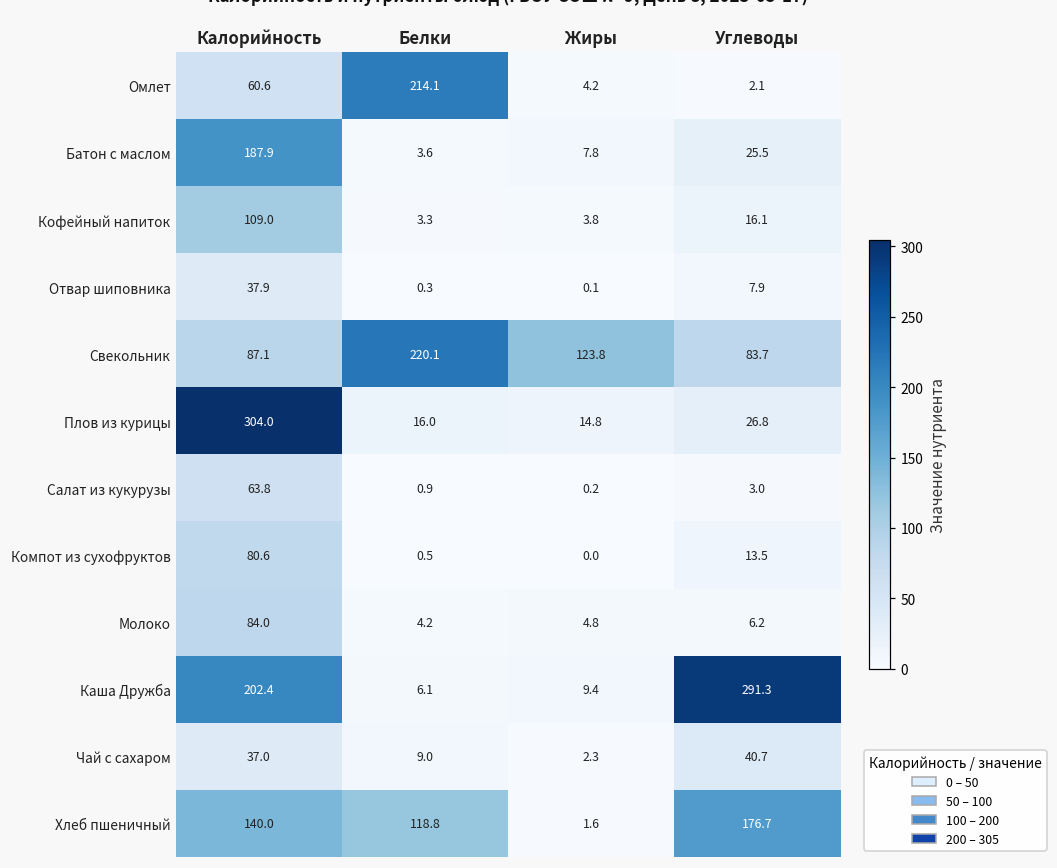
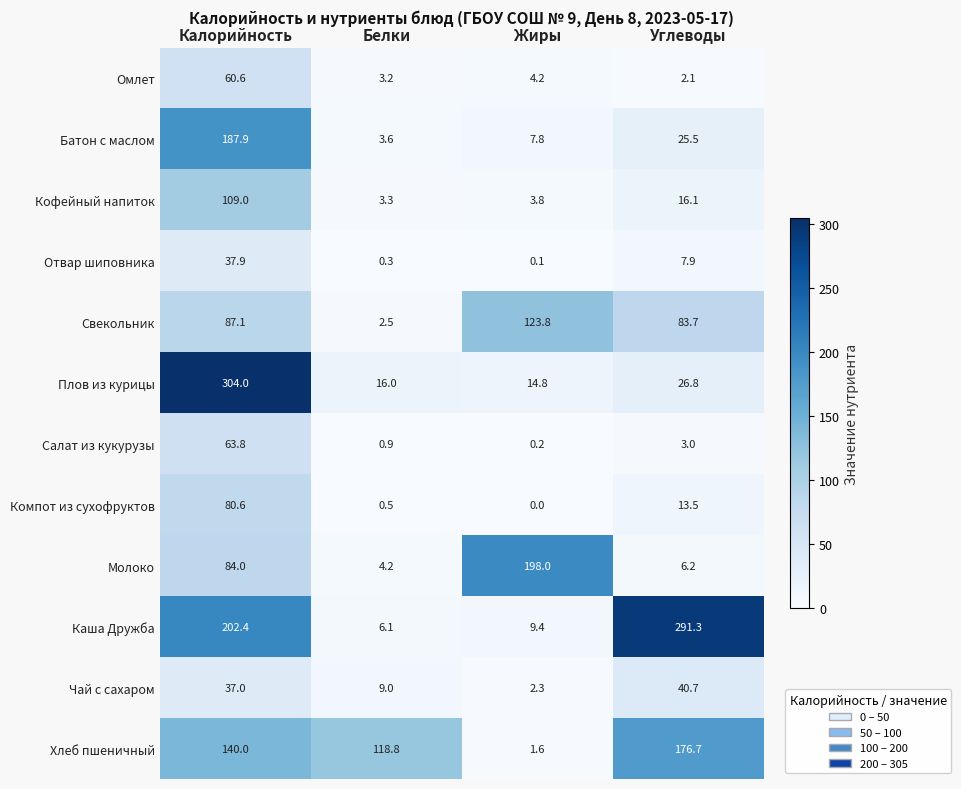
  {
    "Омлет": {
      "Калорийность": 60.6,
-     "Белки": 214.1,
+     "Белки": 3.2,
      "Жиры": 4.2,
      "Углеводы": 2.1
    },
    "Батон с маслом": {
      "Калорийность": 187.9,
      "Белки": 3.6,
      "Жиры": 7.8,
      "Углеводы": 25.5
    },
    "Кофейный напиток": {
      "Калорийность": 109.0,
      "Белки": 3.3,
      "Жиры": 3.8,
      "Углеводы": 16.1
    },
    "Отвар шиповника": {
      "Калорийность": 37.9,
      "Белки": 0.3,
      "Жиры": 0.1,
      "Углеводы": 7.9
    },
    "Свекольник": {
      "Калорийность": 87.1,
-     "Белки": 220.1,
+     "Белки": 2.5,
      "Жиры": 123.8,
      "Углеводы": 83.7
    },
    "Плов из курицы": {
      "Калорийность": 304.0,
      "Белки": 16.0,
      "Жиры": 14.8,
      "Углеводы": 26.8
    },
    "Салат из кукурузы": {
      "Калорийность": 63.8,
      "Белки": 0.9,
      "Жиры": 0.2,
      "Углеводы": 3.0
    },
    "Компот из сухофруктов": {
      "Калорийность": 80.6,
      "Белки": 0.5,
      "Жиры": 0.0,
      "Углеводы": 13.5
    },
    "Молоко": {
      "Калорийность": 84.0,
      "Белки": 4.2,
-     "Жиры": 4.8,
+     "Жиры": 198.0,
      "Углеводы": 6.2
    },
    "Каша Дружба": {
      "Калорийность": 202.4,
      "Белки": 6.1,
      "Жиры": 9.4,
      "Углеводы": 291.3
    },
    "Чай с сахаром": {
      "Калорийность": 37.0,
      "Белки": 9.0,
      "Жиры": 2.3,
      "Углеводы": 40.7
    },
    "Хлеб пшеничный": {
      "Калорийность": 140.0,
      "Белки": 118.8,
      "Жиры": 1.6,
      "Углеводы": 176.7
    }
  }
